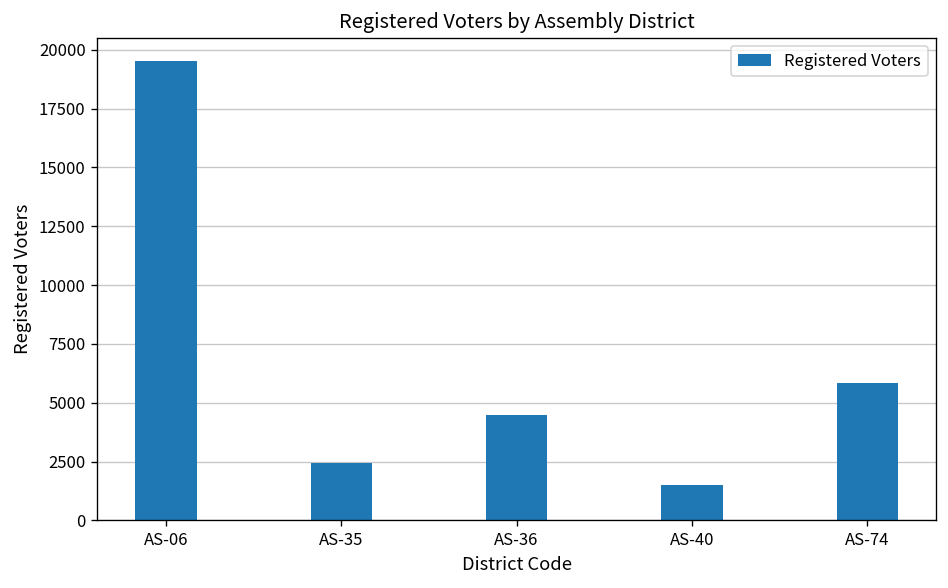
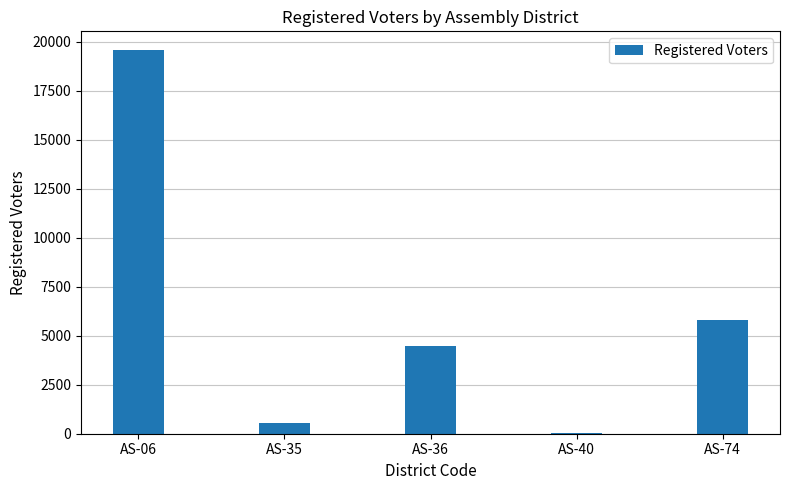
  {
    "AS-06": 19500,
-   "AS-35": 2400,
+   "AS-35": 500,
    "AS-36": 4500,
-   "AS-40": 1500,
+   "AS-40": 0,
    "AS-74": 5800
  }
